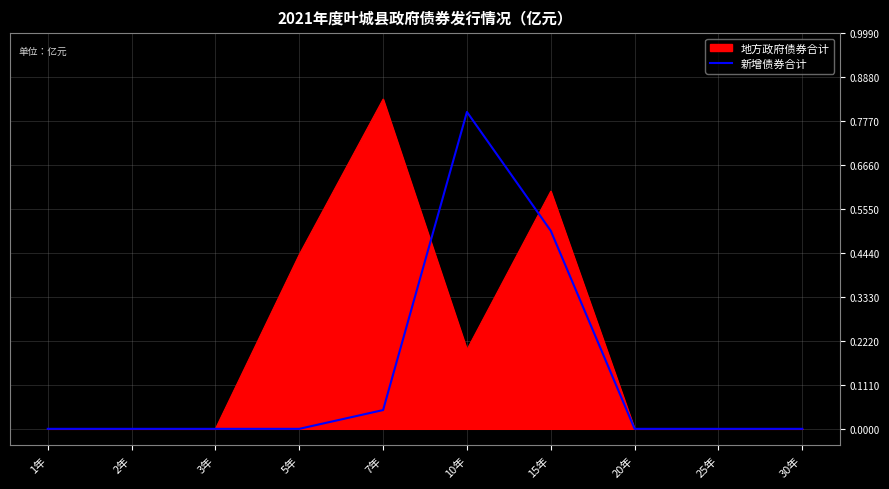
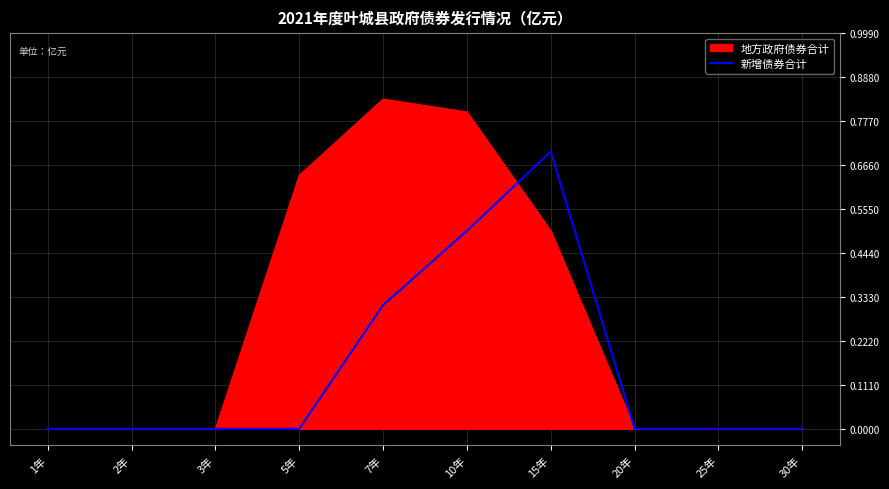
  {
    "地方政府债券合计": {
-     "5年": 0.44,
+     "5年": 0.64,
      "7年": 0.83,
-     "10年": 0.2,
-     "15年": 0.6
+     "10年": 0.8,
+     "15年": 0.5
    },
    "新增债券合计": {
      "5年": 0.00,
-     "7年": 0.05,
-     "10年": 0.8,
-     "15年": 0.5
+     "7年": 0.31,
+     "10年": 0.5,
+     "15年": 0.7
    }
  }
